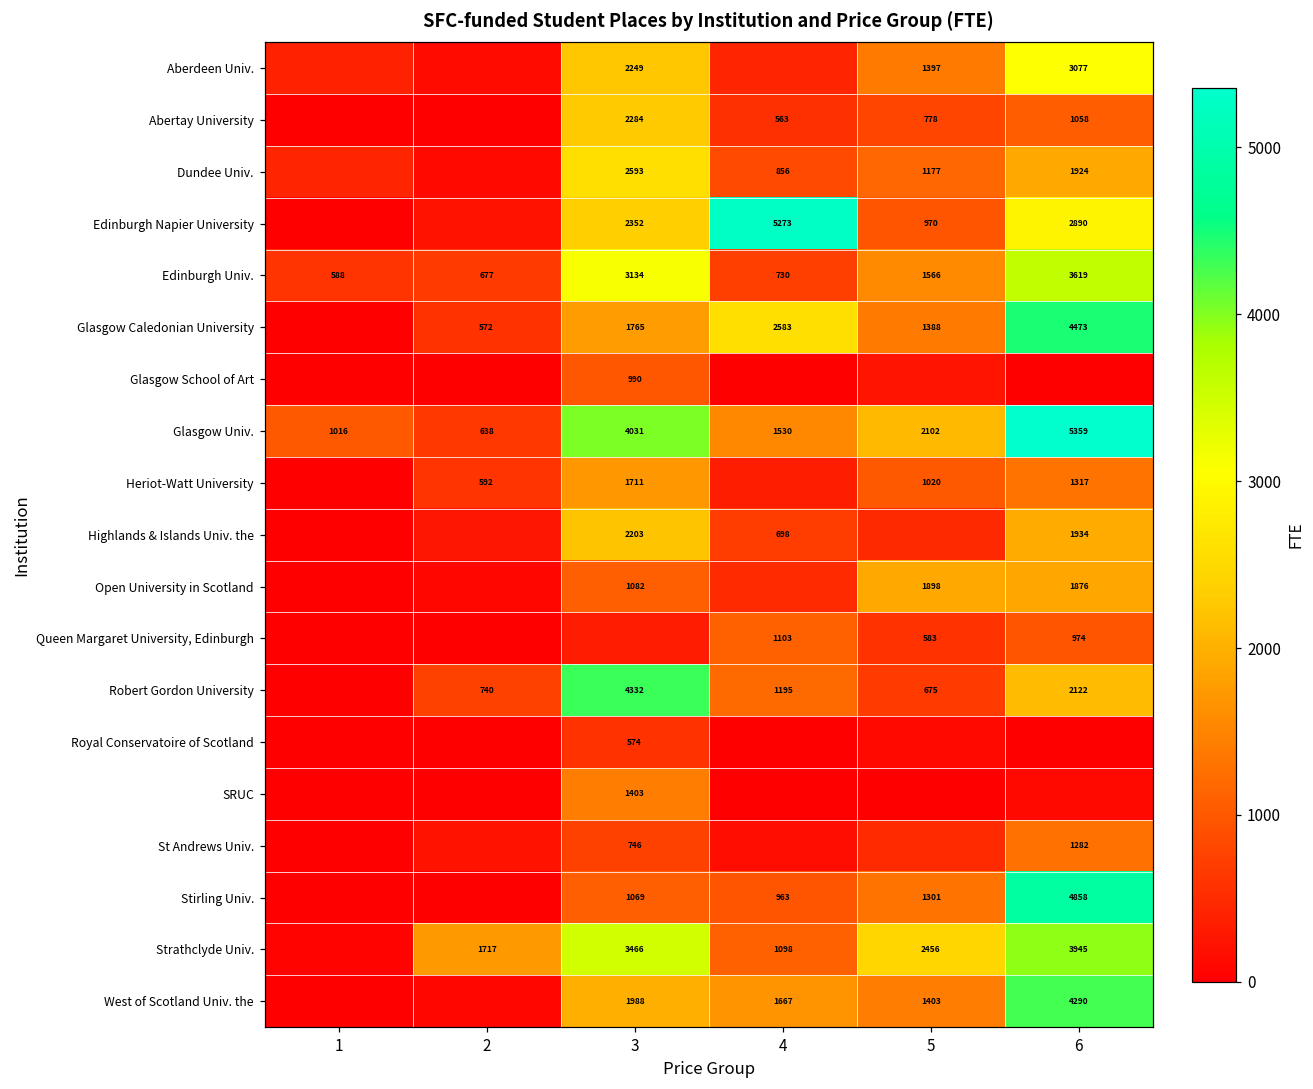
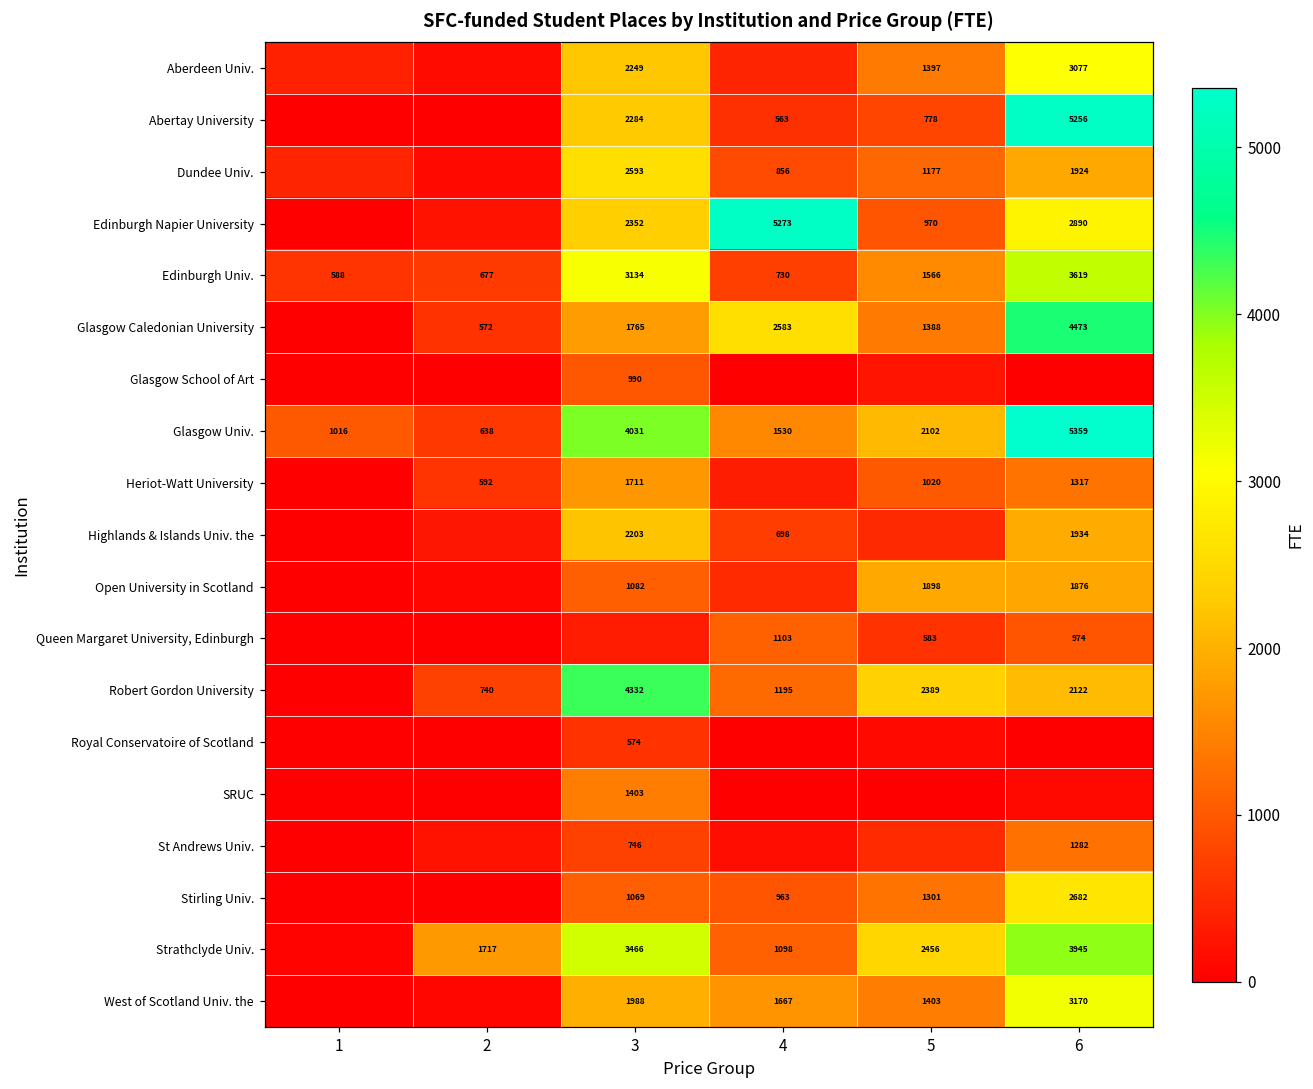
  {
    "Aberdeen Univ.": {
      "3": 2249,
      "5": 1397,
      "6": 3077
    },
    "Abertay University": {
      "3": 2284,
      "4": 563,
      "5": 778,
-     "6": 1058
+     "6": 5256
    },
    "Dundee Univ.": {
      "3": 2593,
      "4": 856,
      "5": 1177,
      "6": 1924
    },
    "Edinburgh Napier University": {
      "3": 2352,
      "4": 5273,
      "5": 970,
      "6": 2890
    },
    "Edinburgh Univ.": {
      "1": 588,
      "2": 677,
      "3": 3134,
      "4": 730,
      "5": 1566,
      "6": 3619
    },
    "Glasgow Caledonian University": {
      "2": 572,
      "3": 1765,
      "4": 2583,
      "5": 1388,
      "6": 4473
    },
    "Glasgow School of Art": {
      "3": 990
    },
    "Glasgow Univ.": {
      "1": 1016,
      "2": 638,
      "3": 4031,
      "4": 1530,
      "5": 2102,
      "6": 5359
    },
    "Heriot-Watt University": {
      "2": 592,
      "3": 1711,
      "5": 1020,
      "6": 1317
    },
    "Highlands & Islands Univ. the": {
      "3": 2203,
      "4": 698,
      "6": 1934
    },
    "Open University in Scotland": {
      "3": 1082,
      "5": 1898,
      "6": 1876
    },
    "Queen Margaret University, Edinburgh": {
      "4": 1103,
      "5": 583,
      "6": 974
    },
    "Robert Gordon University": {
      "2": 740,
      "3": 4332,
      "4": 1195,
-     "5": 675,
+     "5": 2389,
      "6": 2122
    },
    "Royal Conservatoire of Scotland": {
      "3": 574
    },
    "SRUC": {
      "3": 1403
    },
    "St Andrews Univ.": {
      "3": 746,
      "6": 1282
    },
    "Stirling Univ.": {
      "3": 1069,
      "4": 963,
      "5": 1301,
-     "6": 4858
+     "6": 2682
    },
    "Strathclyde Univ.": {
      "2": 1717,
      "3": 3466,
      "4": 1098,
      "5": 2456,
      "6": 3945
    },
    "West of Scotland Univ. the": {
      "3": 1988,
      "4": 1667,
      "5": 1403,
-     "6": 4290
+     "6": 3170
    }
  }
